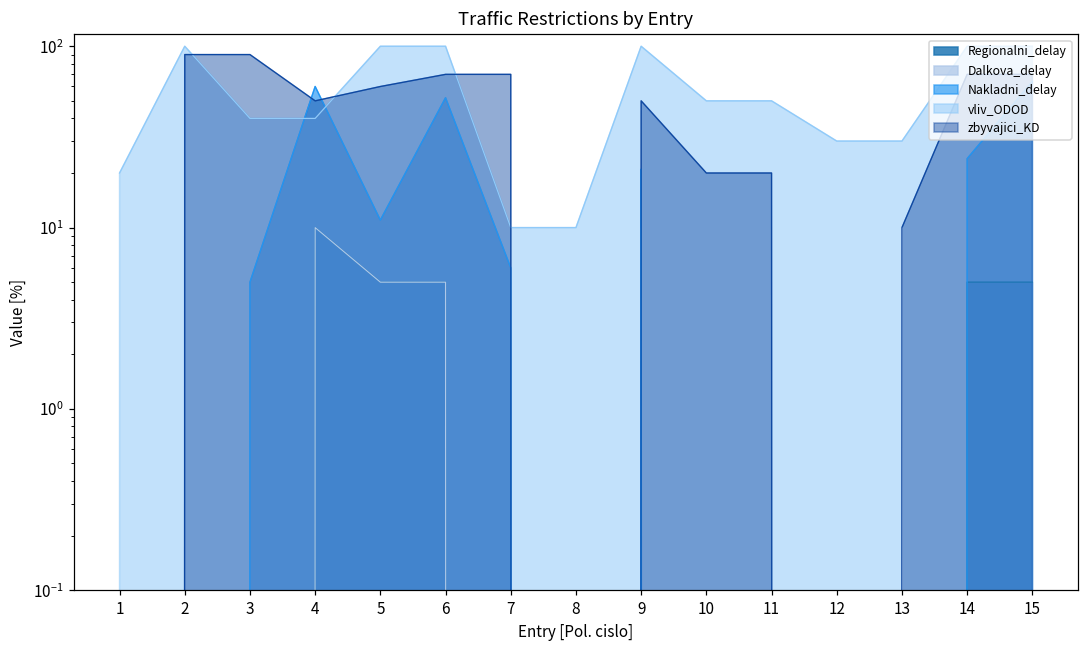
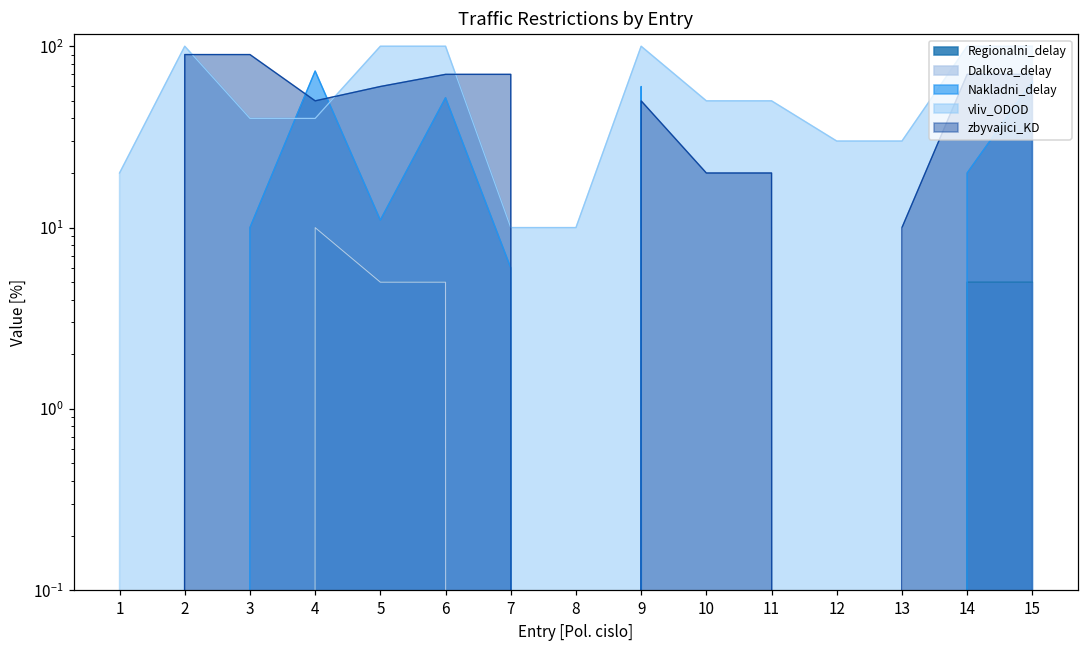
  {
    "Nakladni_delay": {
-     "3": 5,
-     "4": 60,
+     "3": 10,
+     "4": 70,
      "5": 11,
      "6": 52,
      "7": 6,
-     "9": 21,
-     "14": 24
+     "9": 60,
+     "14": 20
    }
  }
